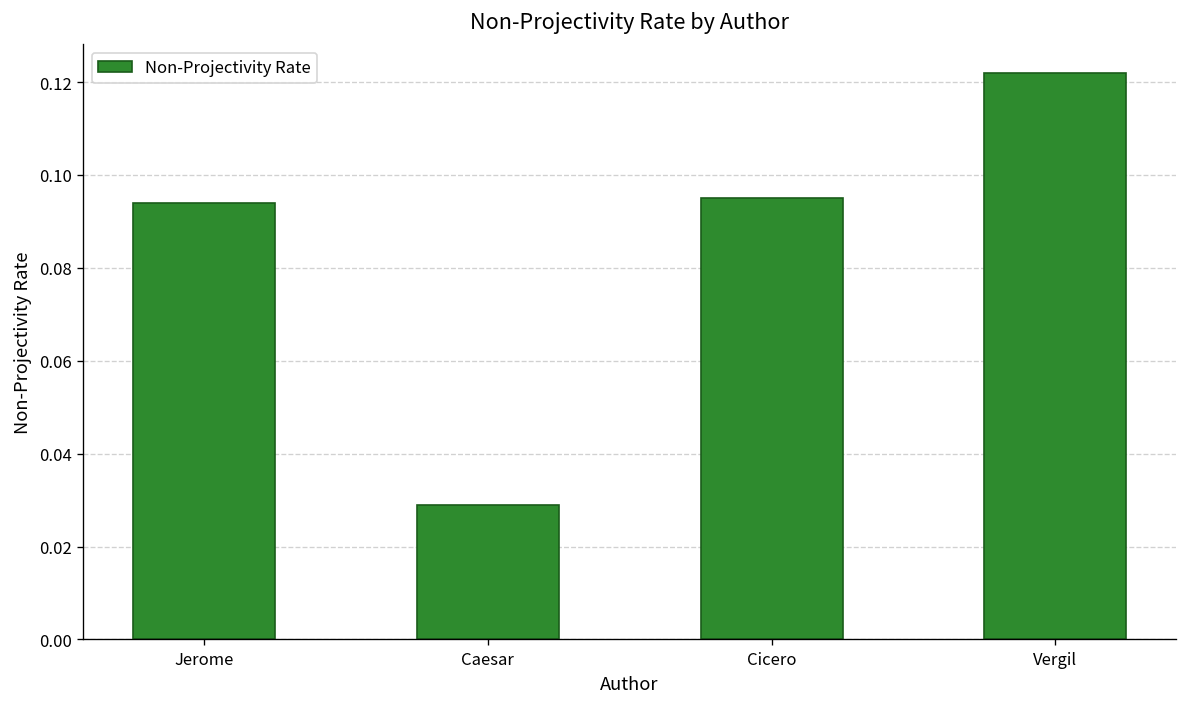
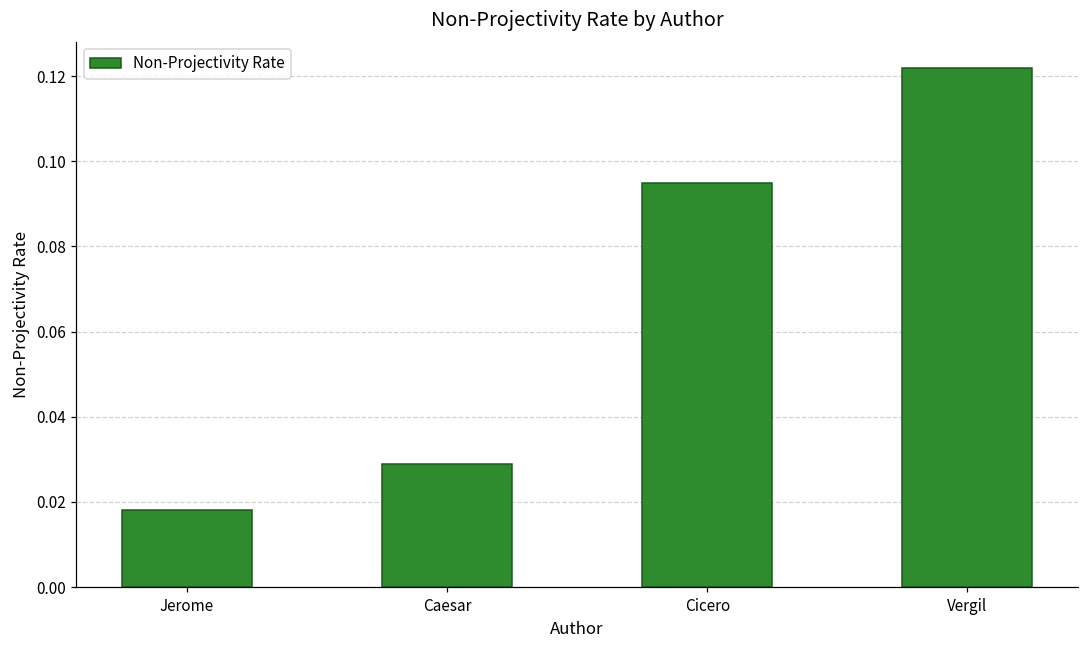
  {
-   "Jerome": 0.094,
+   "Jerome": 0.018,
    "Caesar": 0.029,
    "Cicero": 0.095,
    "Vergil": 0.122
  }
